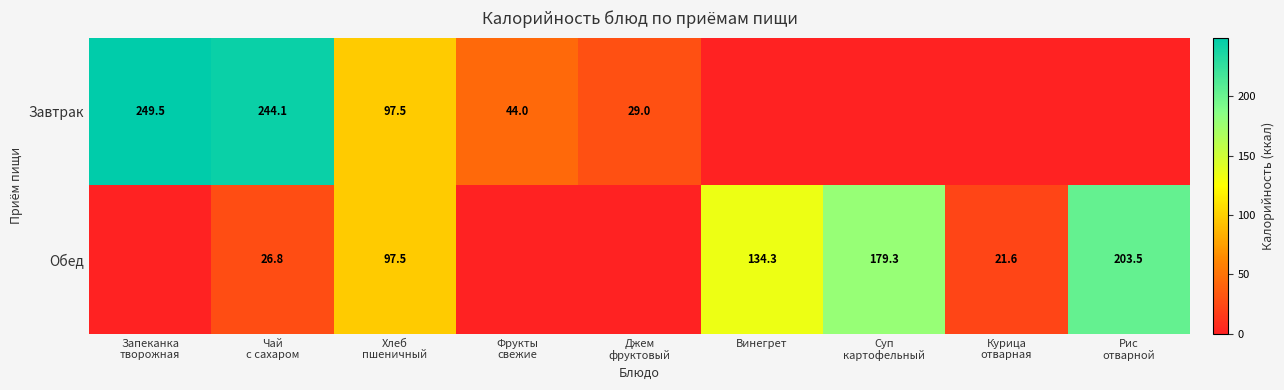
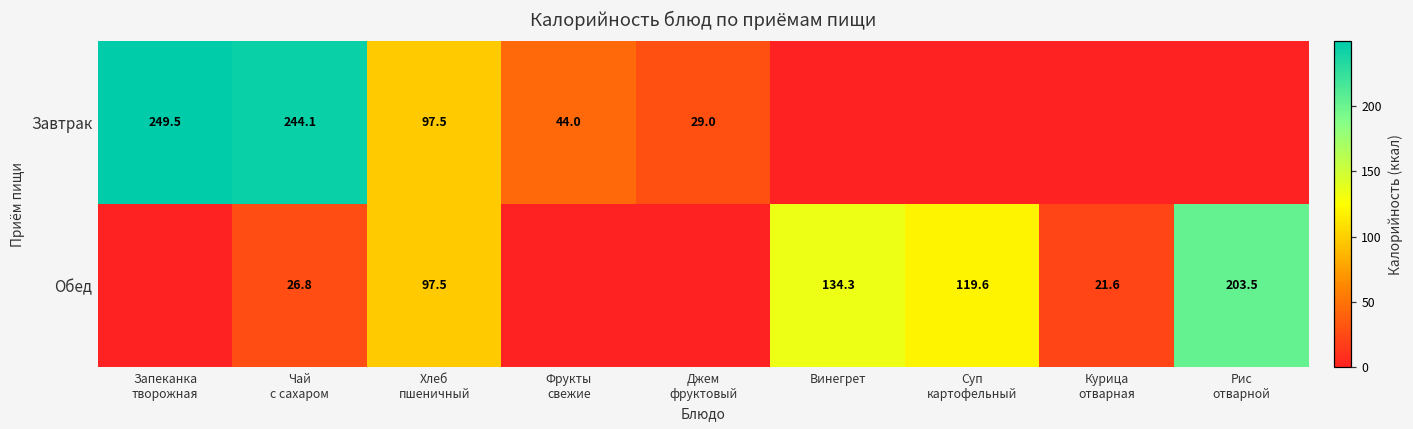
  {
    "Завтрак": {
      "Запеканка творожная": 249.5,
      "Чай с сахаром": 244.1,
      "Хлеб пшеничный": 97.5,
      "Фрукты свежие": 44.0,
      "Джем фруктовый": 29.0
    },
    "Обед": {
      "Чай с сахаром": 26.8,
      "Хлеб пшеничный": 97.5,
      "Винегрет": 134.3,
-     "Суп картофельный": 179.3,
+     "Суп картофельный": 119.6,
      "Курица отварная": 21.6,
      "Рис отварной": 203.5
    }
  }
